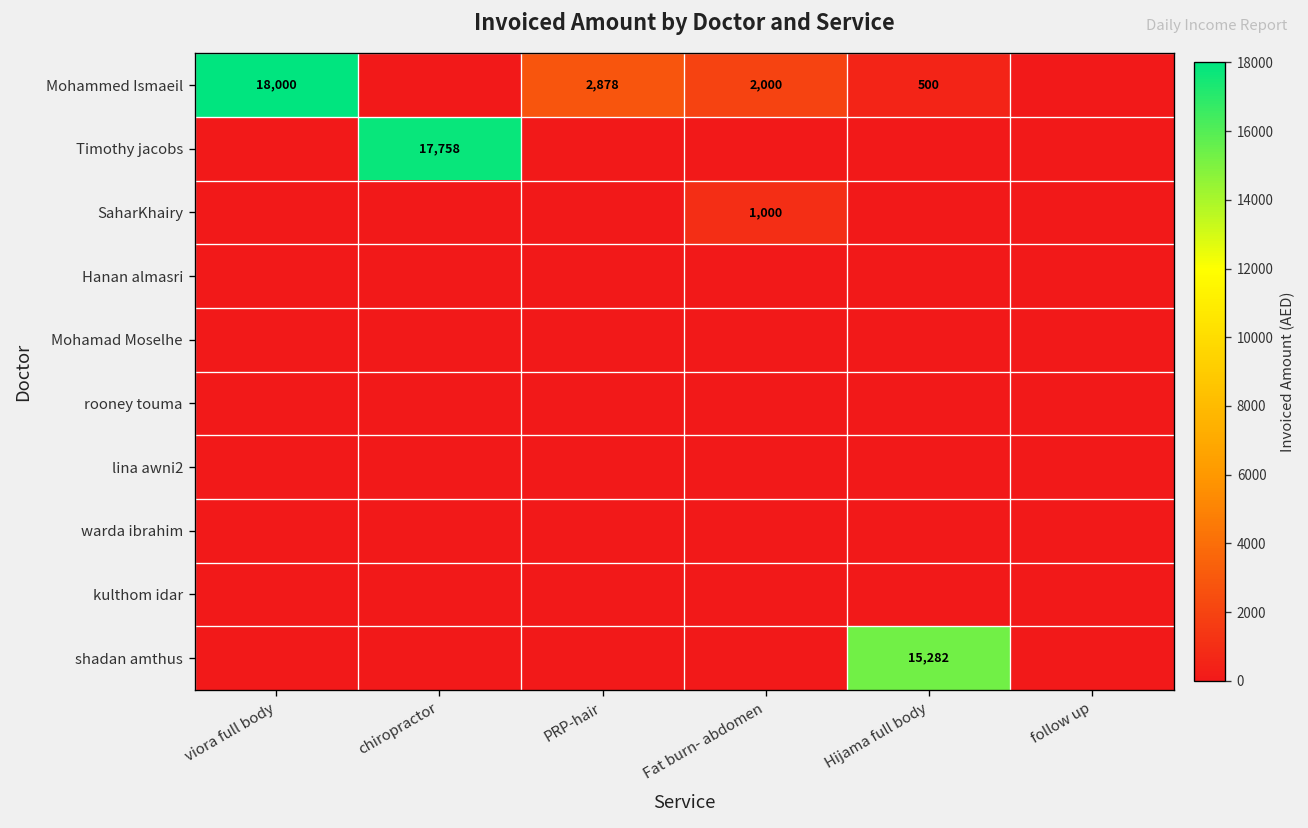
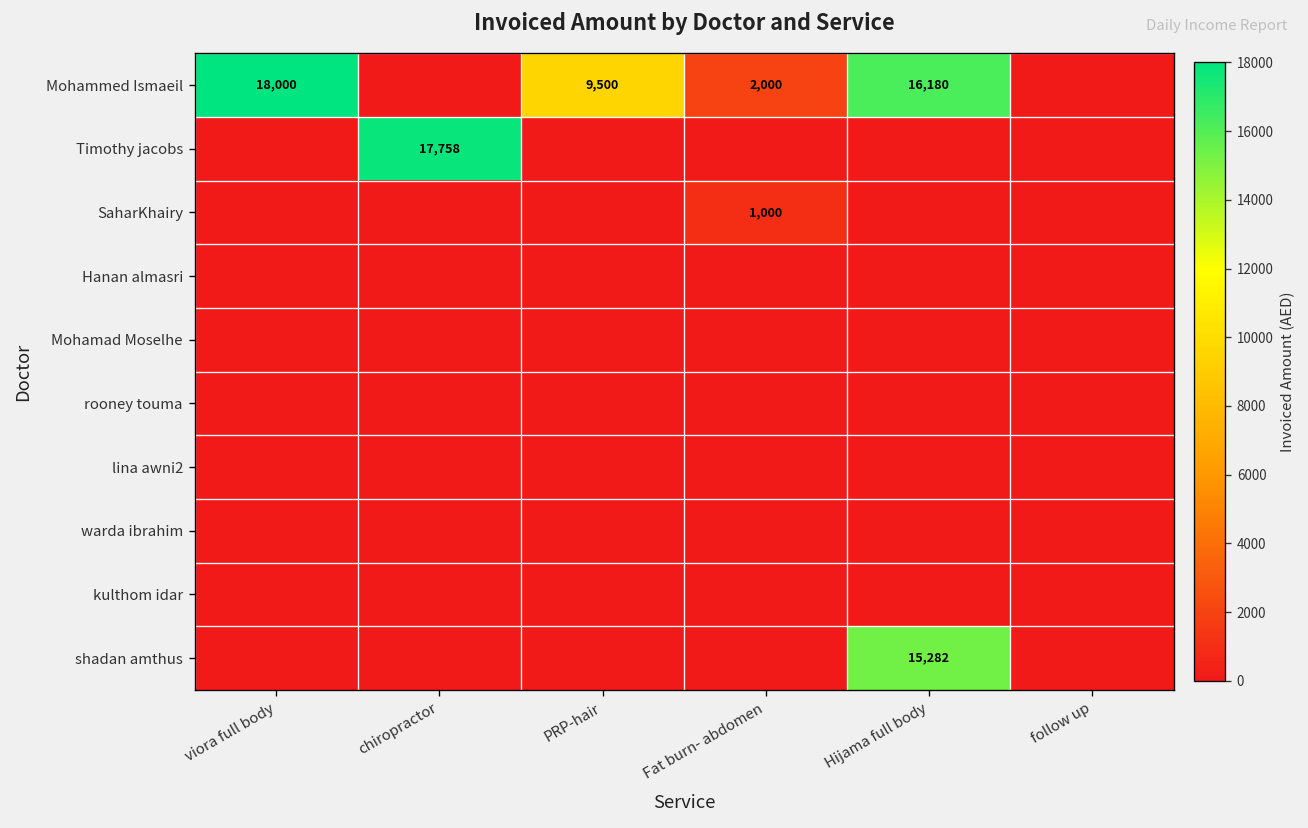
  {
    "Mohammed Ismaeil": {
      "viora full body": "18,000",
-     "PRP-hair": "2,878",
+     "PRP-hair": "9,500",
      "Fat burn- abdomen": "2,000",
-     "Hijama full body": "500"
+     "Hijama full body": "16,180"
    },
    "Timothy jacobs": {
      "chiropractor": "17,758"
    },
    "SaharKhairy": {
      "Fat burn- abdomen": "1,000"
    },
    "shadan amthus": {
      "Hijama full body": "15,282"
    }
  }
